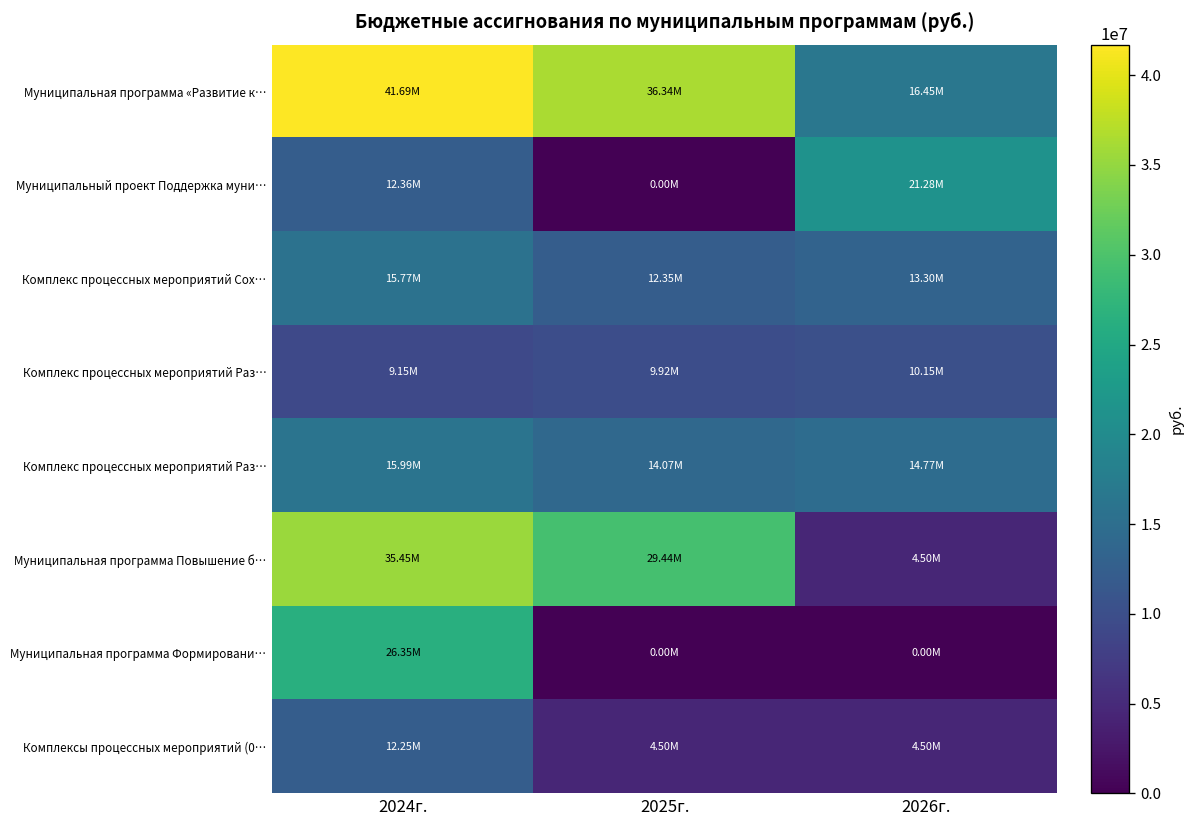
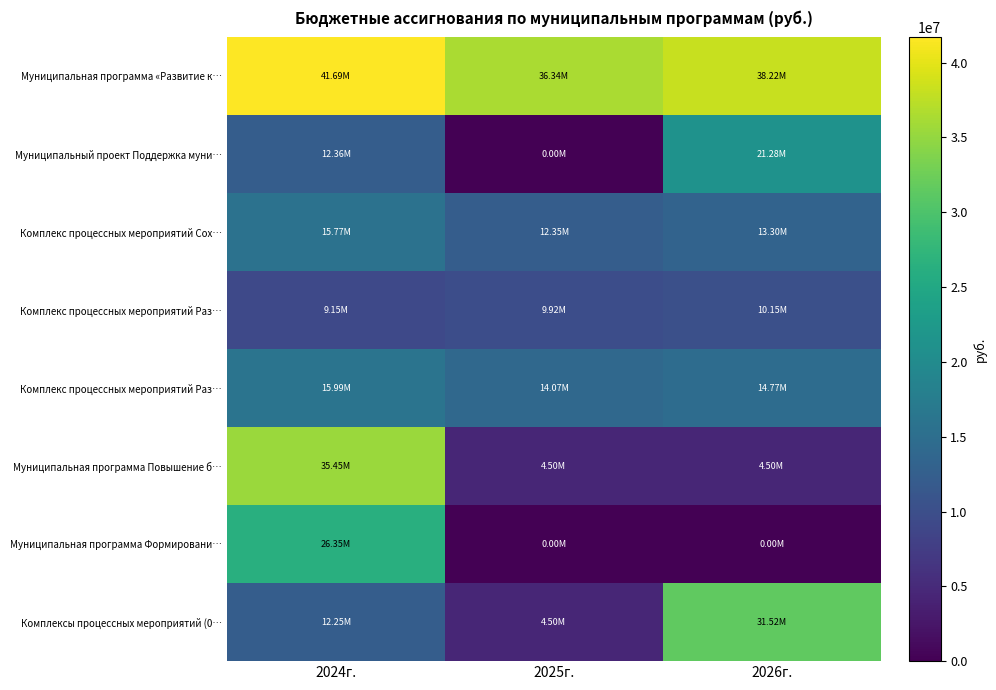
  {
    "Муниципальная программа «Развитие к…": {
      "2024г.": "41.69M",
      "2025г.": "36.34M",
-     "2026г.": "16.45M"
+     "2026г.": "38.22M"
    },
    "Муниципальный проект Поддержка муни…": {
      "2024г.": "12.36M",
      "2025г.": "0.00M",
      "2026г.": "21.28M"
    },
    "Комплекс процессных мероприятий Сох…": {
      "2024г.": "15.77M",
      "2025г.": "12.35M",
      "2026г.": "13.30M"
    },
    "Муниципальная программа Повышение б…": {
      "2024г.": "35.45M",
-     "2025г.": "29.44M",
+     "2025г.": "4.50M",
      "2026г.": "4.50M"
    },
    "Муниципальная программа Формировани…": {
      "2024г.": "26.35M",
      "2025г.": "0.00M",
      "2026г.": "0.00M"
    },
    "Комплексы процессных мероприятий (0…": {
      "2024г.": "12.25M",
      "2025г.": "4.50M",
-     "2026г.": "4.50M"
+     "2026г.": "31.52M"
    }
  }
